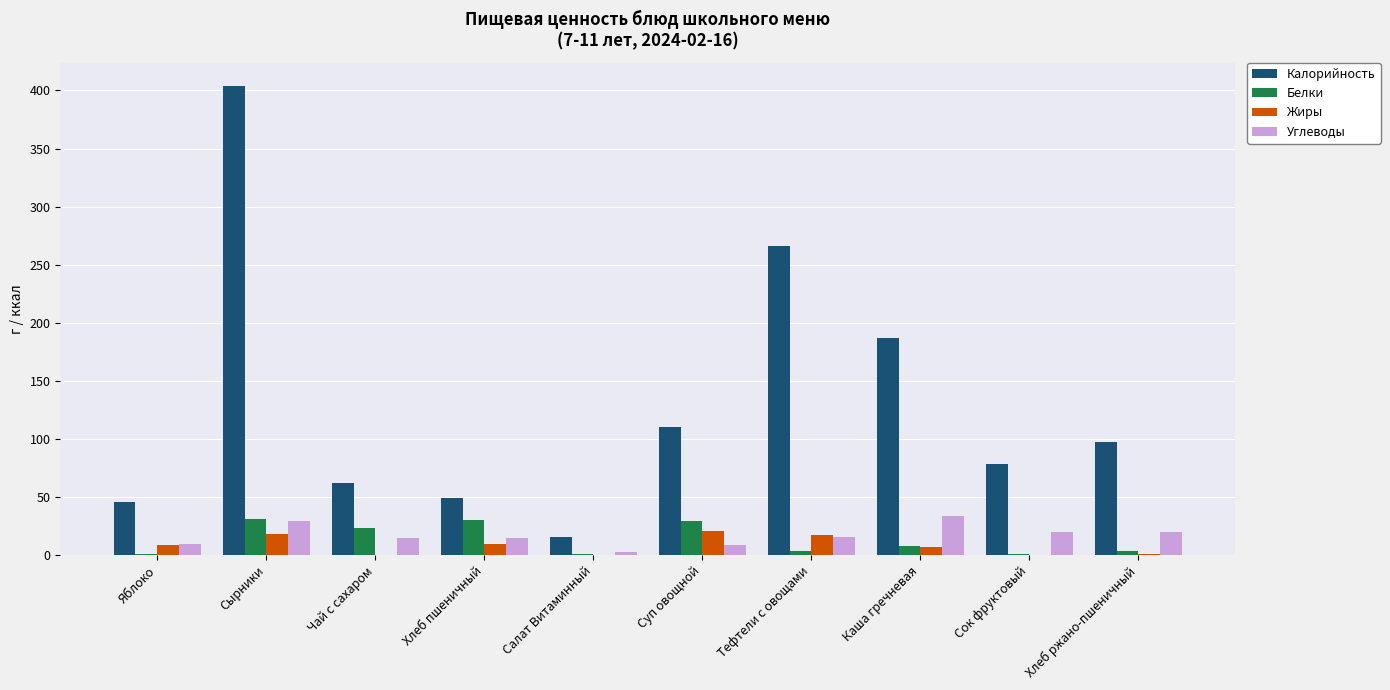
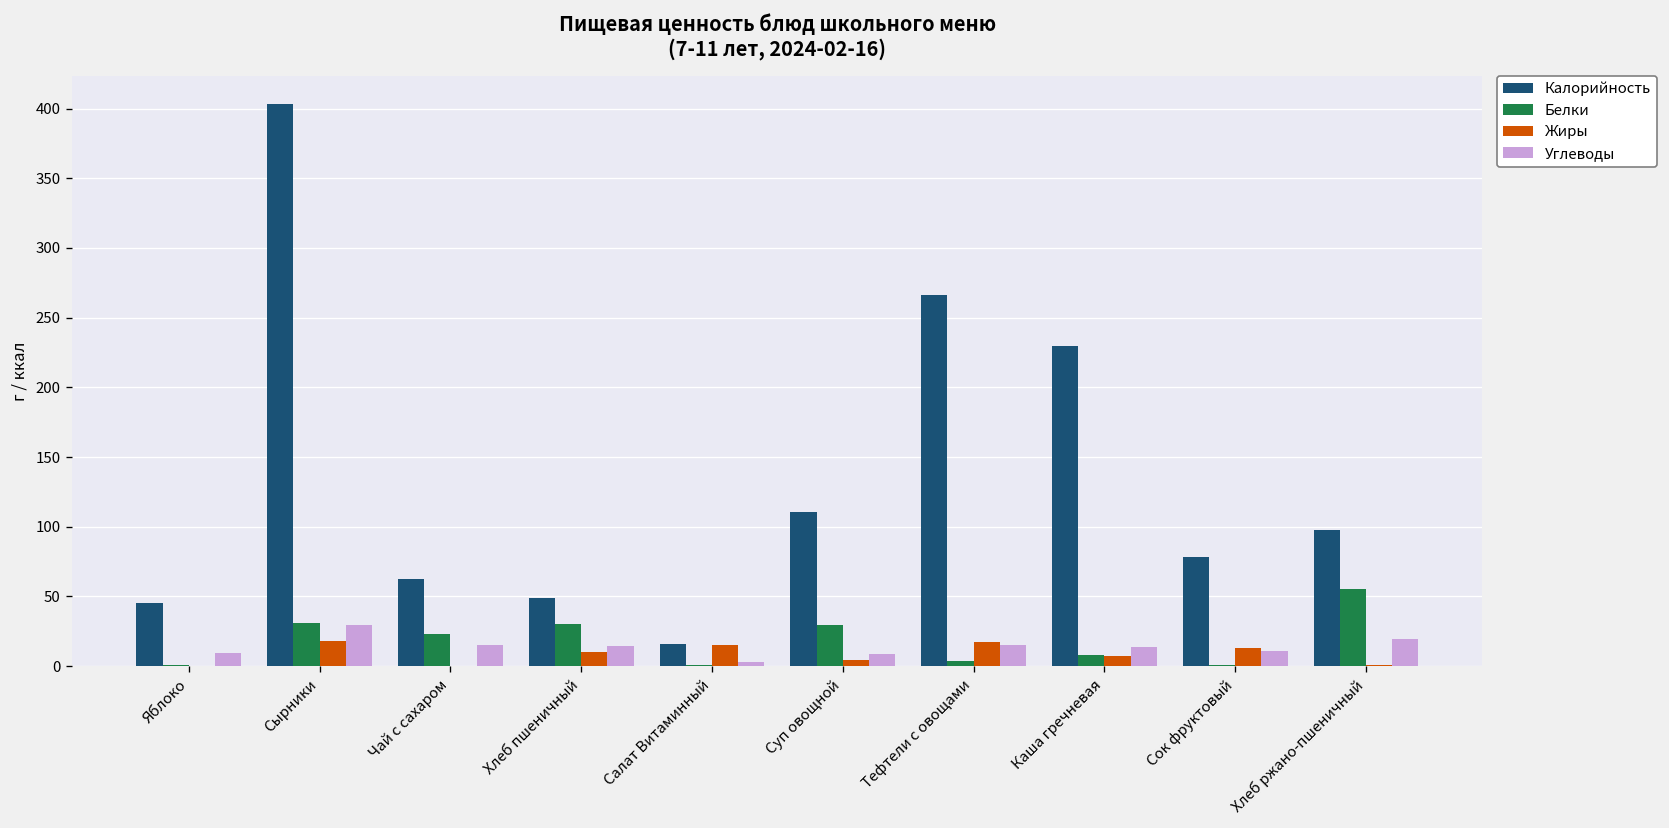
  {
    "Калорийность": {
      "Яблоко": 45,
      "Сырники": 404,
      "Чай с сахаром": 62,
      "Хлеб пшеничный": 49,
      "Салат Витаминный": 16,
      "Суп овощной": 111,
      "Тефтели с овощами": 266,
-     "Каша гречневая": 187,
+     "Каша гречневая": 229,
      "Сок фруктовый": 78,
      "Хлеб ржано-пшеничный": 98
    },
    "Белки": {
      "Сырники": 31,
      "Чай с сахаром": 23,
      "Хлеб пшеничный": 30,
      "Суп овощной": 29,
      "Тефтели с овощами": 4,
      "Каша гречневая": 8,
-     "Хлеб ржано-пшеничный": 3
+     "Хлеб ржано-пшеничный": 55
    },
    "Жиры": {
-     "Яблоко": 9,
+     "Яблоко": 0,
      "Сырники": 18,
      "Хлеб пшеничный": 10,
-     "Салат Витаминный": 0,
-     "Суп овощной": 21,
+     "Салат Витаминный": 16,
+     "Суп овощной": 5,
      "Тефтели с овощами": 17,
      "Каша гречневая": 7,
-     "Сок фруктовый": 0
+     "Сок фруктовый": 13
    },
    "Углеводы": {
      "Яблоко": 10,
      "Сырники": 30,
      "Чай с сахаром": 15,
      "Хлеб пшеничный": 15,
      "Салат Витаминный": 3,
      "Суп овощной": 9,
      "Тефтели с овощами": 15,
-     "Каша гречневая": 34,
-     "Сок фруктовый": 20,
+     "Каша гречневая": 14,
+     "Сок фруктовый": 11,
      "Хлеб ржано-пшеничный": 20
    }
  }
